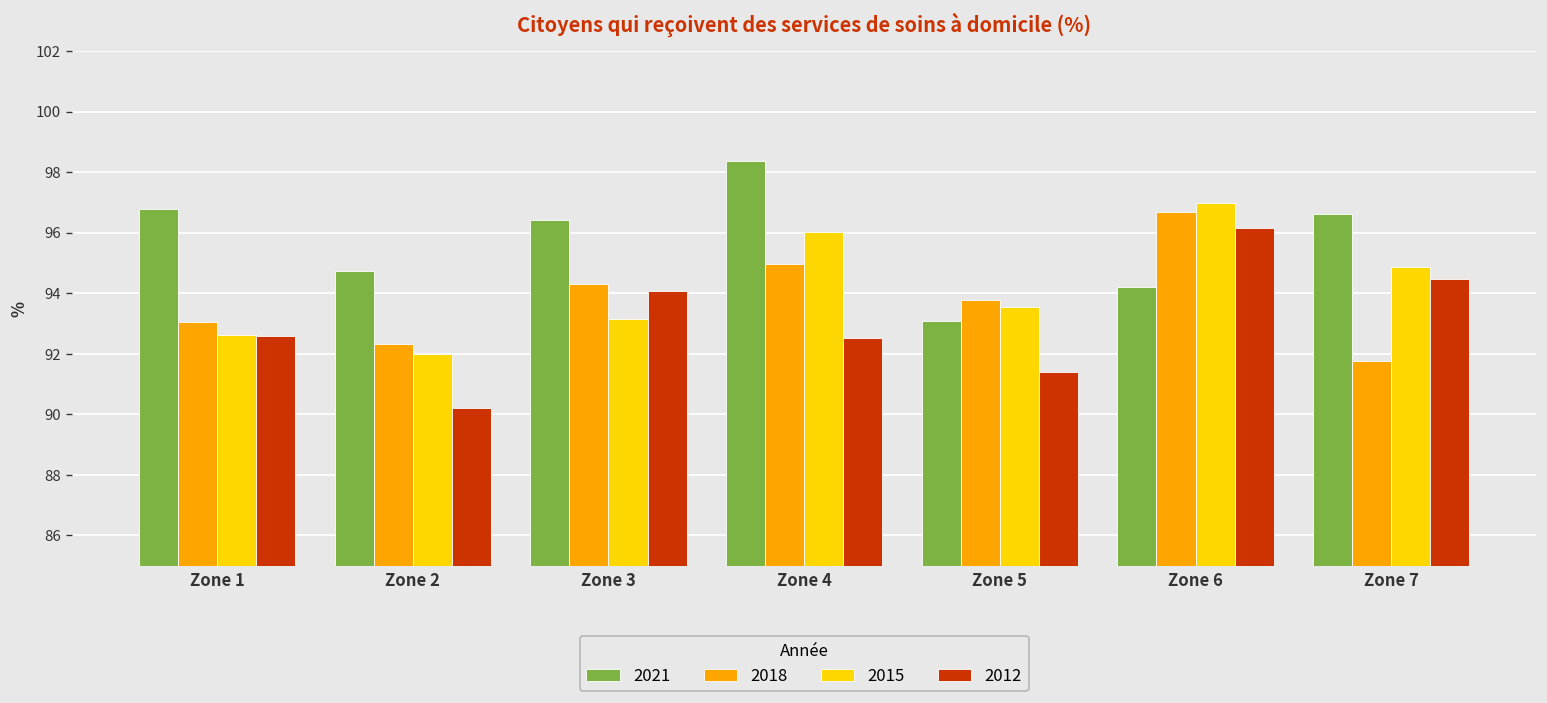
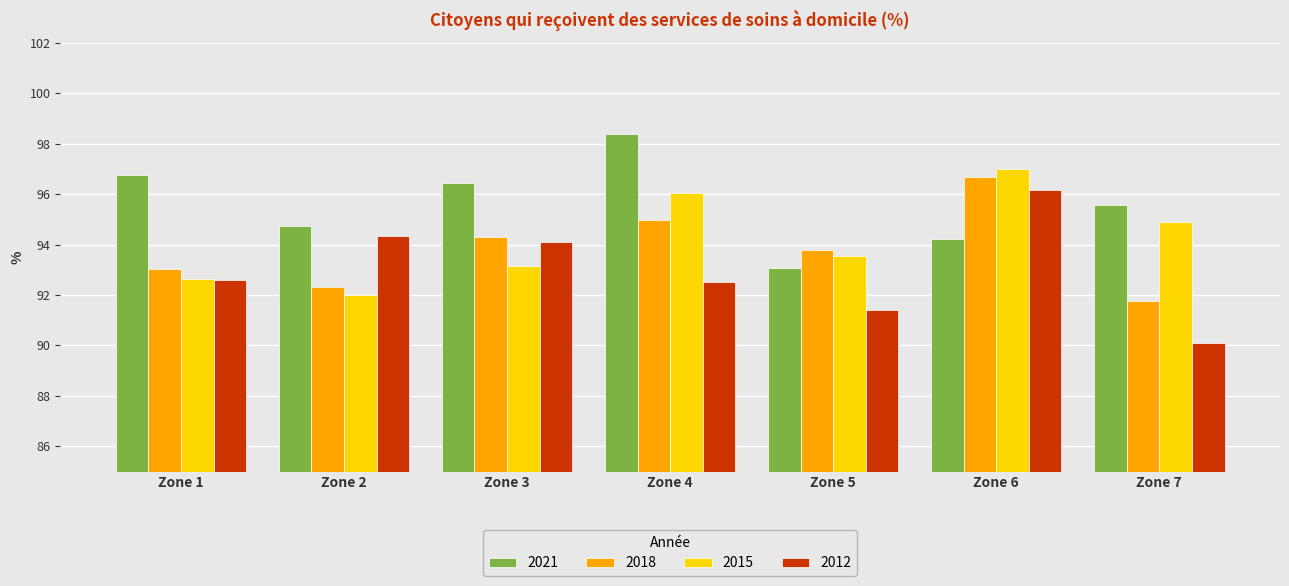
  {
    "2021": {
      "Zone 1": 96.8,
      "Zone 2": 94.7,
      "Zone 3": 96.4,
      "Zone 4": 98.4,
      "Zone 5": 93.1,
      "Zone 6": 94.2,
-     "Zone 7": 96.6
+     "Zone 7": 95.6
    },
    "2012": {
      "Zone 1": 92.6,
-     "Zone 2": 90.2,
+     "Zone 2": 94.3,
      "Zone 3": 94.1,
      "Zone 4": 92.5,
      "Zone 5": 91.4,
      "Zone 6": 96.2,
-     "Zone 7": 94.5
+     "Zone 7": 90.1
    }
  }
